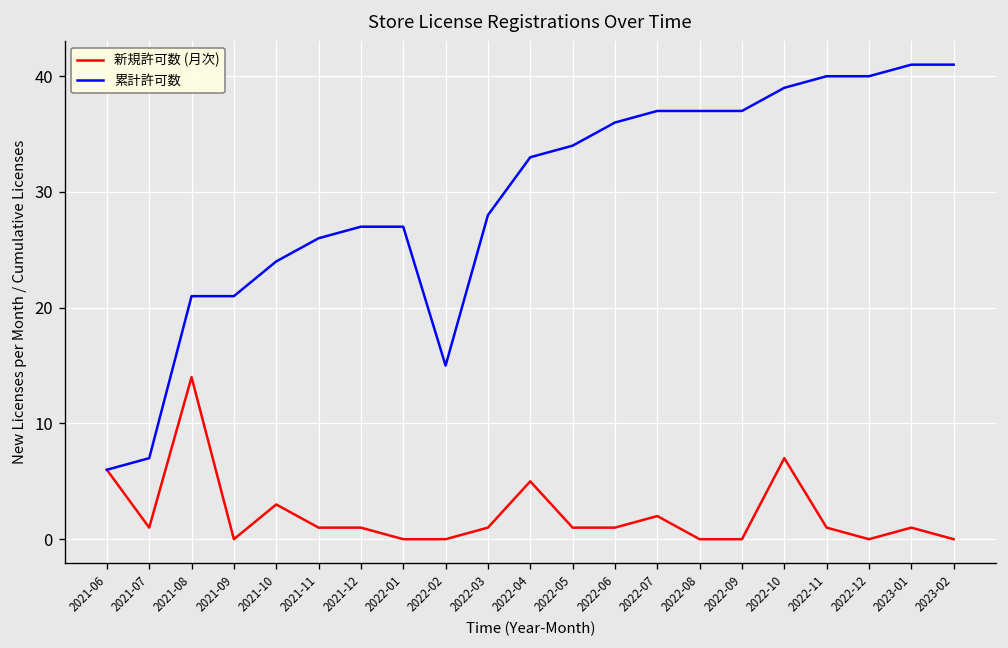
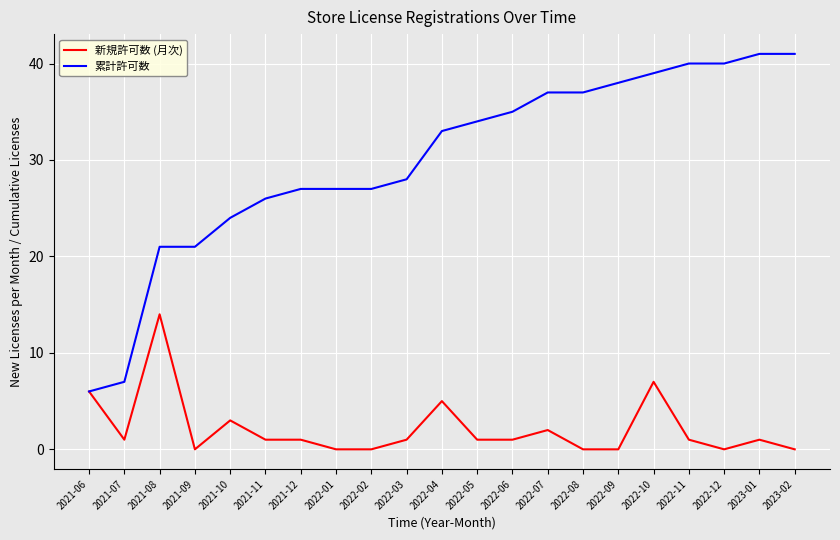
  {
    "新規許可数 (月次)": {
      "2021-07": 1,
      "2021-08": 14,
      "2021-09": 0,
      "2021-10": 3,
      "2021-11": 1,
      "2021-12": 1,
      "2022-01": 0,
      "2022-02": 0,
      "2022-03": 1,
      "2022-04": 5,
      "2022-05": 1,
      "2022-06": 1,
      "2022-07": 2,
      "2022-08": 0,
      "2022-09": 0,
      "2022-10": 7,
      "2022-11": 1,
      "2022-12": 0,
      "2023-01": 1,
      "2023-02": 0
    },
    "累計許可数": {
      "2021-07": 7,
      "2021-08": 21,
      "2021-09": 21,
      "2021-10": 24,
      "2021-11": 26,
      "2021-12": 27,
      "2022-01": 27,
-     "2022-02": 15,
+     "2022-02": 27,
      "2022-03": 28,
      "2022-04": 33,
      "2022-05": 34,
-     "2022-06": 36,
+     "2022-06": 35,
      "2022-07": 37,
      "2022-08": 37,
-     "2022-09": 37,
+     "2022-09": 38,
      "2022-10": 39,
      "2022-11": 40,
      "2022-12": 40,
      "2023-01": 41,
      "2023-02": 41
    }
  }
